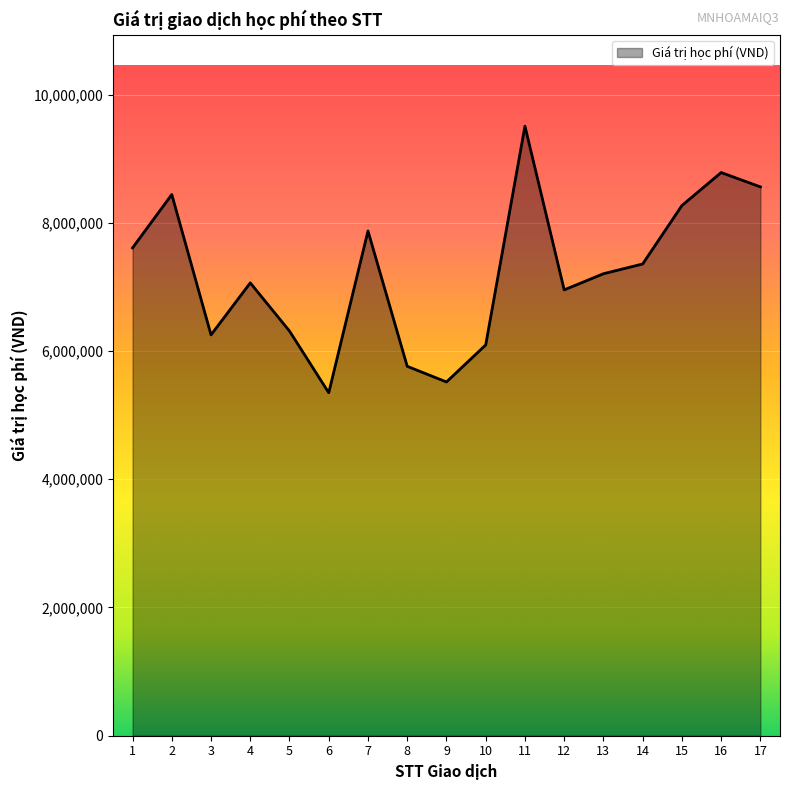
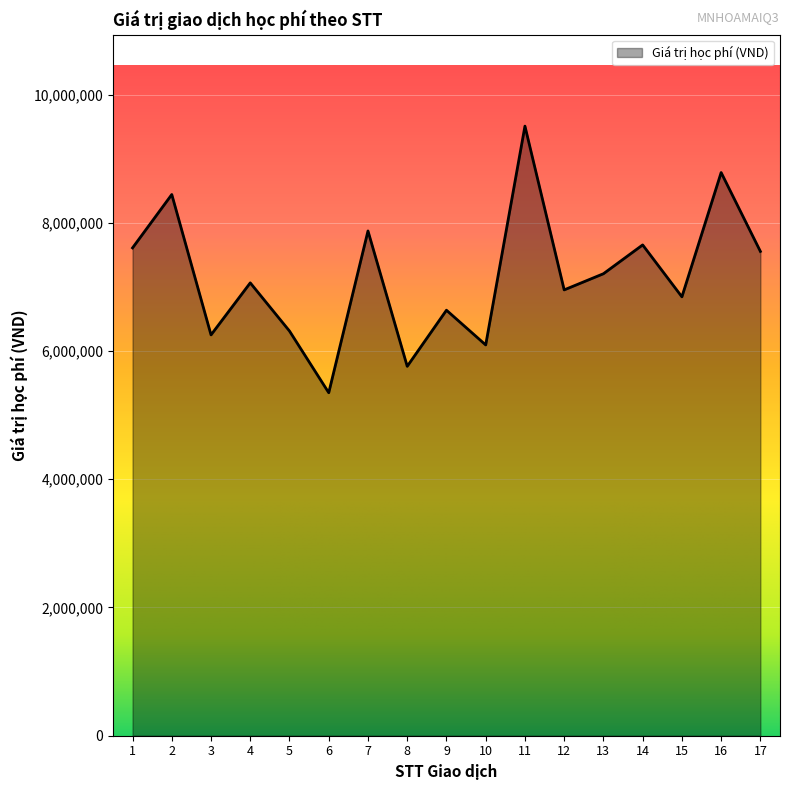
  {
    "1": "7,600,000",
    "2": "8,400,000",
    "3": "6,300,000",
    "4": "7,100,000",
    "5": "6,300,000",
    "6": "5,300,000",
    "7": "7,900,000",
    "8": "5,800,000",
-   "9": "5,500,000",
+   "9": "6,600,000",
    "10": "6,100,000",
    "11": "9,500,000",
    "12": "7,000,000",
    "13": "7,200,000",
-   "14": "7,400,000",
-   "15": "8,300,000",
+   "14": "7,700,000",
+   "15": "6,800,000",
    "16": "8,800,000",
-   "17": "8,600,000"
+   "17": "7,600,000"
  }
